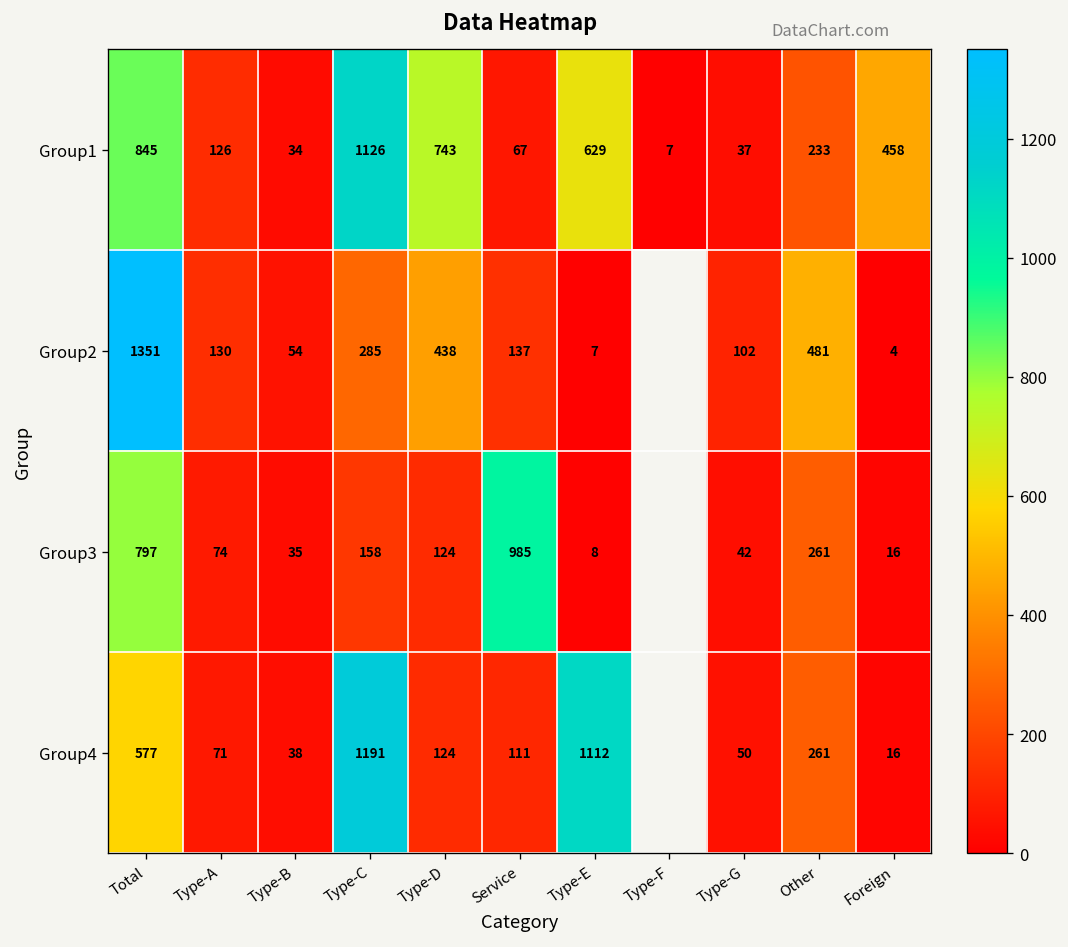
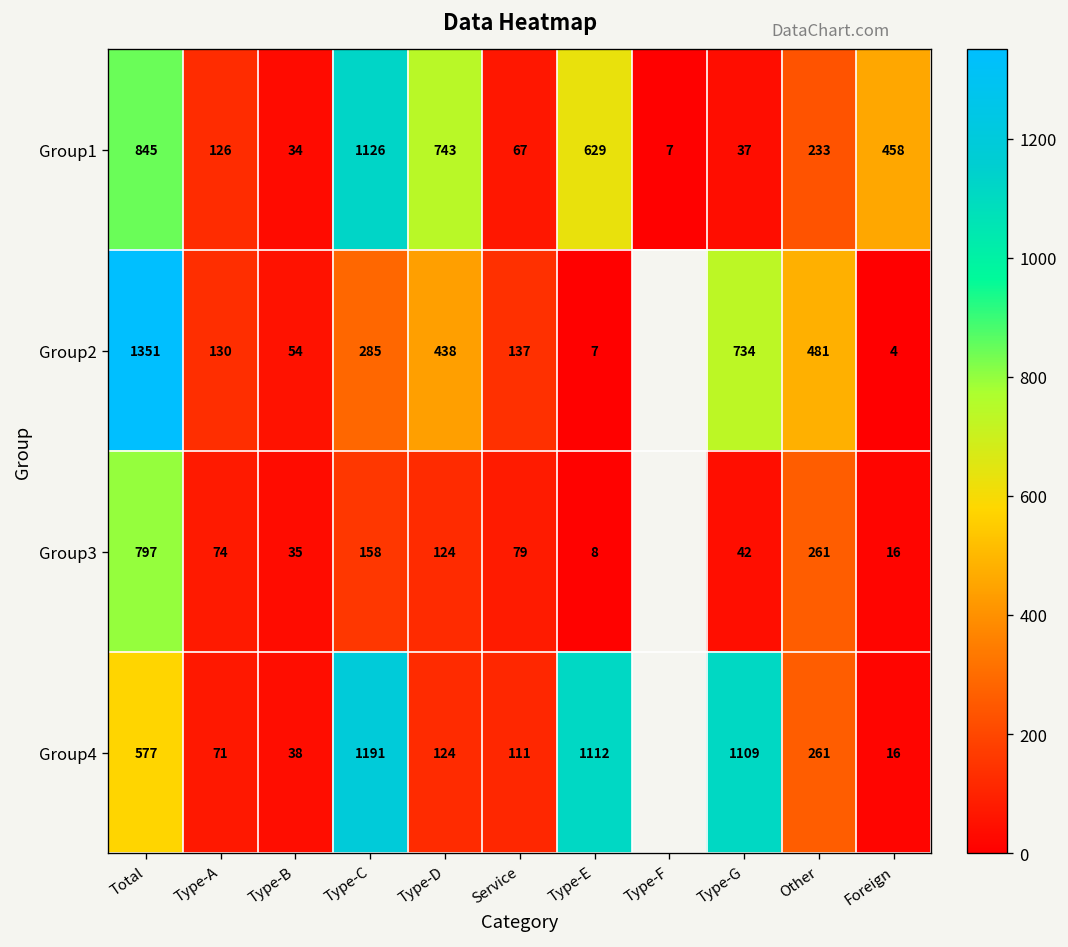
  {
    "Group1": {
      "Total": 845,
      "Type-A": 126,
      "Type-B": 34,
      "Type-C": 1126,
      "Type-D": 743,
      "Service": 67,
      "Type-E": 629,
      "Type-F": 7,
      "Type-G": 37,
      "Other": 233,
      "Foreign": 458
    },
    "Group2": {
      "Total": 1351,
      "Type-A": 130,
      "Type-B": 54,
      "Type-C": 285,
      "Type-D": 438,
      "Service": 137,
      "Type-E": 7,
-     "Type-G": 102,
+     "Type-G": 734,
      "Other": 481,
      "Foreign": 4
    },
    "Group3": {
      "Total": 797,
      "Type-A": 74,
      "Type-B": 35,
      "Type-C": 158,
      "Type-D": 124,
-     "Service": 985,
+     "Service": 79,
      "Type-E": 8,
      "Type-G": 42,
      "Other": 261,
      "Foreign": 16
    },
    "Group4": {
      "Total": 577,
      "Type-A": 71,
      "Type-B": 38,
      "Type-C": 1191,
      "Type-D": 124,
      "Service": 111,
      "Type-E": 1112,
-     "Type-G": 50,
+     "Type-G": 1109,
      "Other": 261,
      "Foreign": 16
    }
  }
